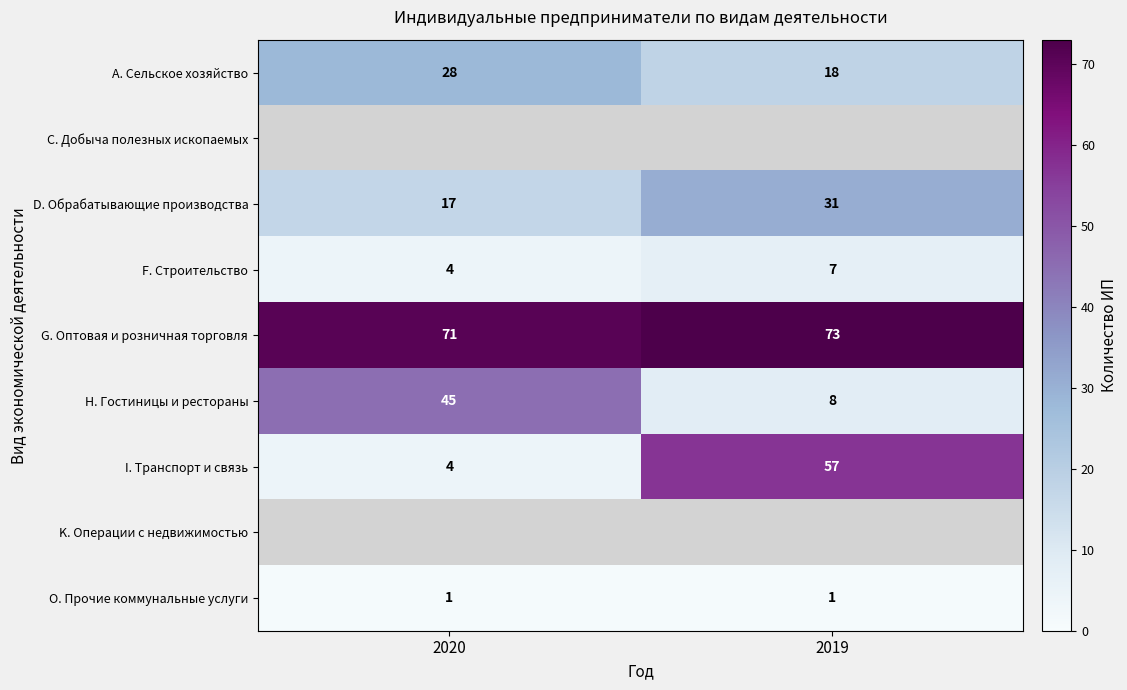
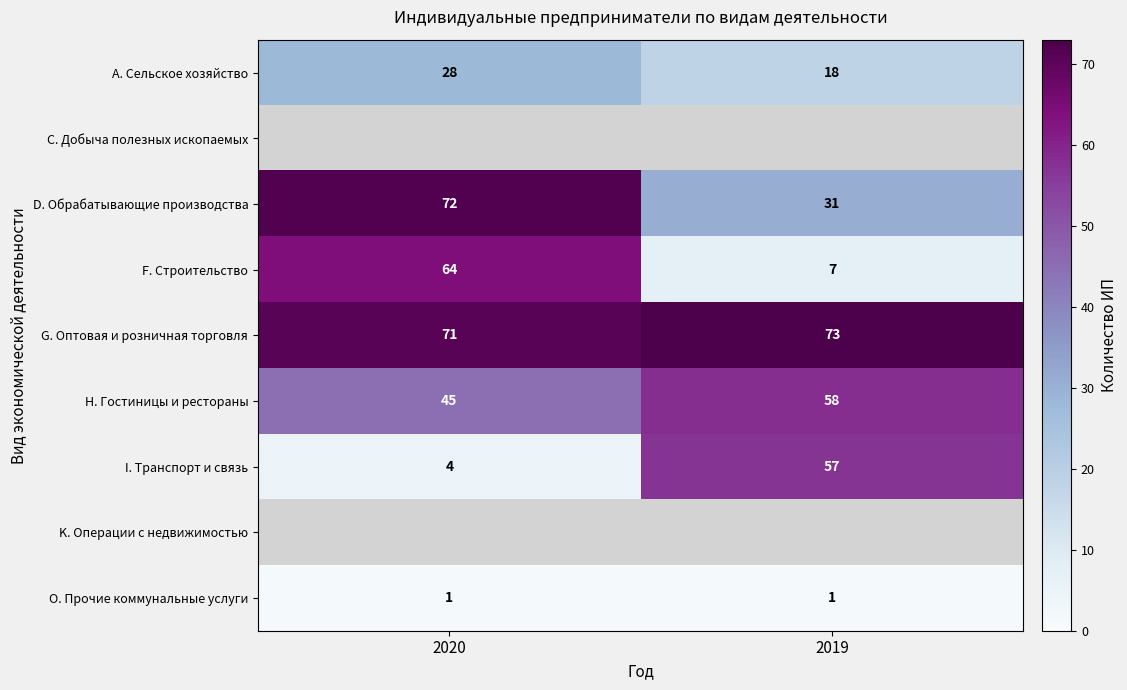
  {
    "А. Сельское хозяйство": {
      "2020": 28,
      "2019": 18
    },
    "D. Обрабатывающие производства": {
-     "2020": 17,
+     "2020": 72,
      "2019": 31
    },
    "F. Строительство": {
-     "2020": 4,
+     "2020": 64,
      "2019": 7
    },
    "G. Оптовая и розничная торговля": {
      "2020": 71,
      "2019": 73
    },
    "H. Гостиницы и рестораны": {
      "2020": 45,
-     "2019": 8
+     "2019": 58
    },
    "I. Транспорт и связь": {
      "2020": 4,
      "2019": 57
    },
    "O. Прочие коммунальные услуги": {
      "2020": 1,
      "2019": 1
    }
  }
